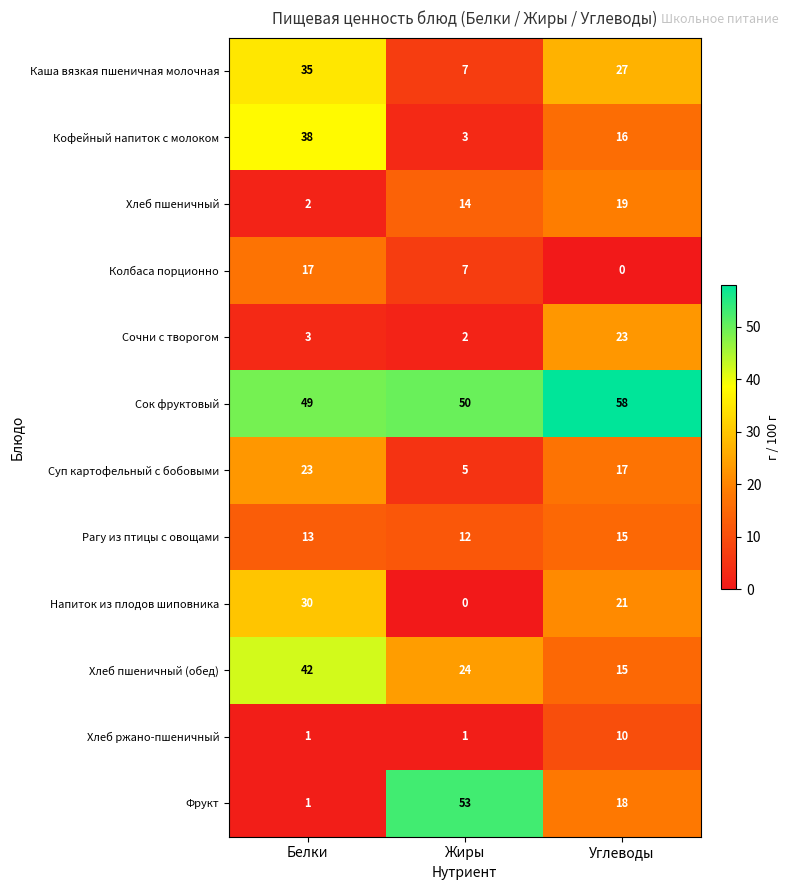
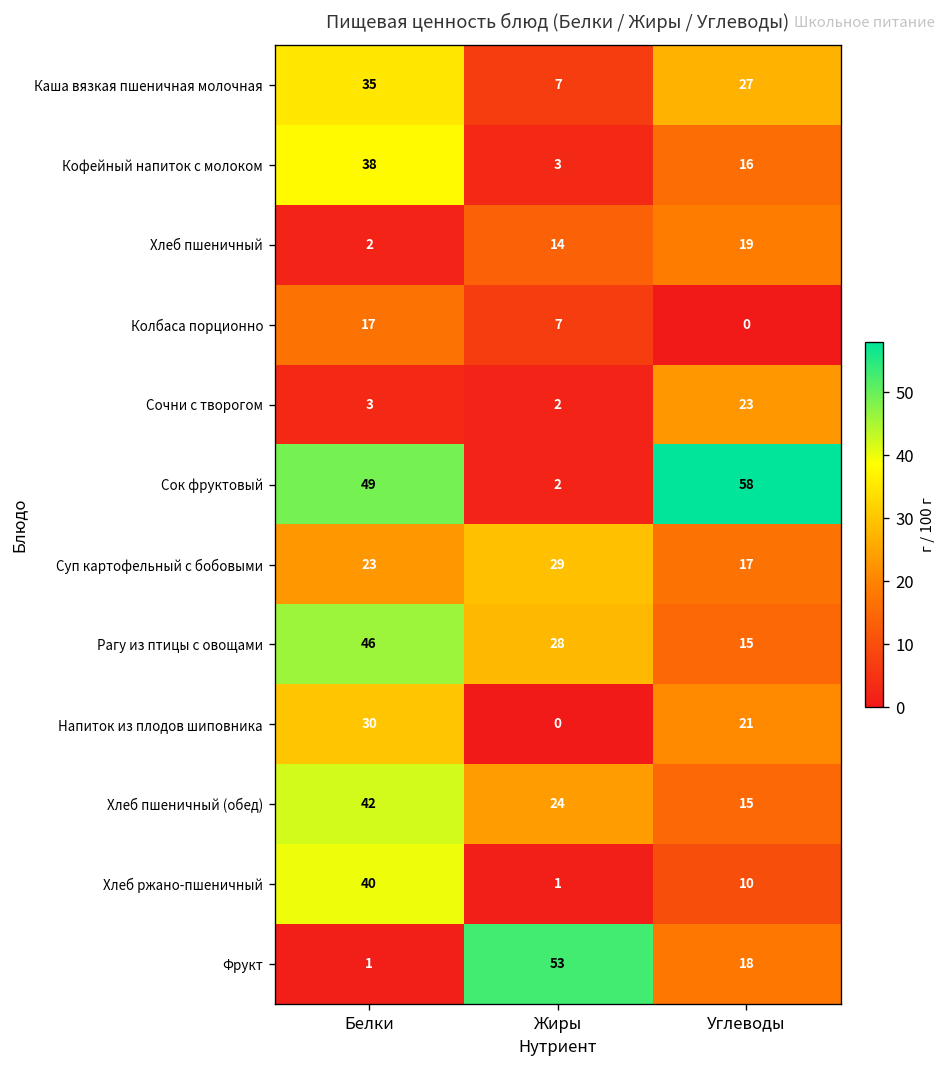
  {
    "Каша вязкая пшеничная молочная": {
      "Белки": 35,
      "Жиры": 7,
      "Углеводы": 27
    },
    "Кофейный напиток с молоком": {
      "Белки": 38,
      "Жиры": 3,
      "Углеводы": 16
    },
    "Хлеб пшеничный": {
      "Белки": 2,
      "Жиры": 14,
      "Углеводы": 19
    },
    "Колбаса порционно": {
      "Белки": 17,
      "Жиры": 7,
      "Углеводы": 0
    },
    "Сочни с творогом": {
      "Белки": 3,
      "Жиры": 2,
      "Углеводы": 23
    },
    "Сок фруктовый": {
      "Белки": 49,
-     "Жиры": 50,
+     "Жиры": 2,
      "Углеводы": 58
    },
    "Суп картофельный с бобовыми": {
      "Белки": 23,
-     "Жиры": 5,
+     "Жиры": 29,
      "Углеводы": 17
    },
    "Рагу из птицы с овощами": {
-     "Белки": 13,
-     "Жиры": 12,
+     "Белки": 46,
+     "Жиры": 28,
      "Углеводы": 15
    },
    "Напиток из плодов шиповника": {
      "Белки": 30,
      "Жиры": 0,
      "Углеводы": 21
    },
    "Хлеб пшеничный (обед)": {
      "Белки": 42,
      "Жиры": 24,
      "Углеводы": 15
    },
    "Хлеб ржано-пшеничный": {
-     "Белки": 1,
+     "Белки": 40,
      "Жиры": 1,
      "Углеводы": 10
    },
    "Фрукт": {
      "Белки": 1,
      "Жиры": 53,
      "Углеводы": 18
    }
  }
